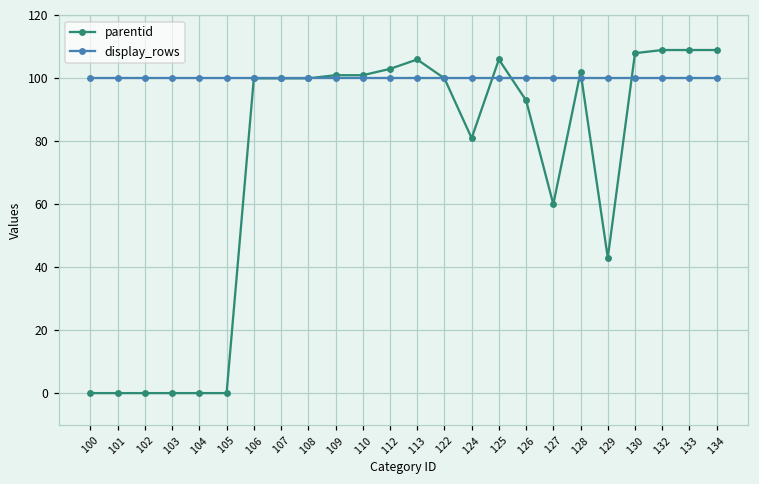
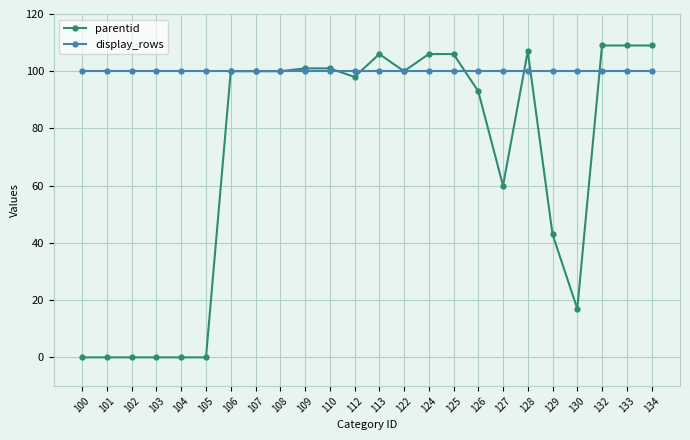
  {
    "parentid": {
      "100": 0,
      "101": 0,
      "102": 0,
      "103": 0,
      "104": 0,
      "105": 0,
      "109": 101,
      "110": 101,
-     "112": 103,
+     "112": 98,
      "113": 106,
-     "124": 81,
+     "124": 106,
      "125": 106,
      "126": 93,
      "127": 60,
-     "128": 102,
+     "128": 107,
      "129": 43,
-     "130": 108,
+     "130": 17,
      "132": 109,
      "133": 109,
      "134": 109
    },
    "display_rows": {
      "100": 100,
      "101": 100,
      "102": 100,
      "103": 100,
      "104": 100,
      "105": 100,
      "109": 100,
      "110": 100,
      "112": 100,
      "113": 100,
      "124": 100,
      "125": 100,
      "126": 100,
      "127": 100,
      "128": 100,
      "129": 100,
      "130": 100,
      "132": 100,
      "133": 100,
      "134": 100
    }
  }
